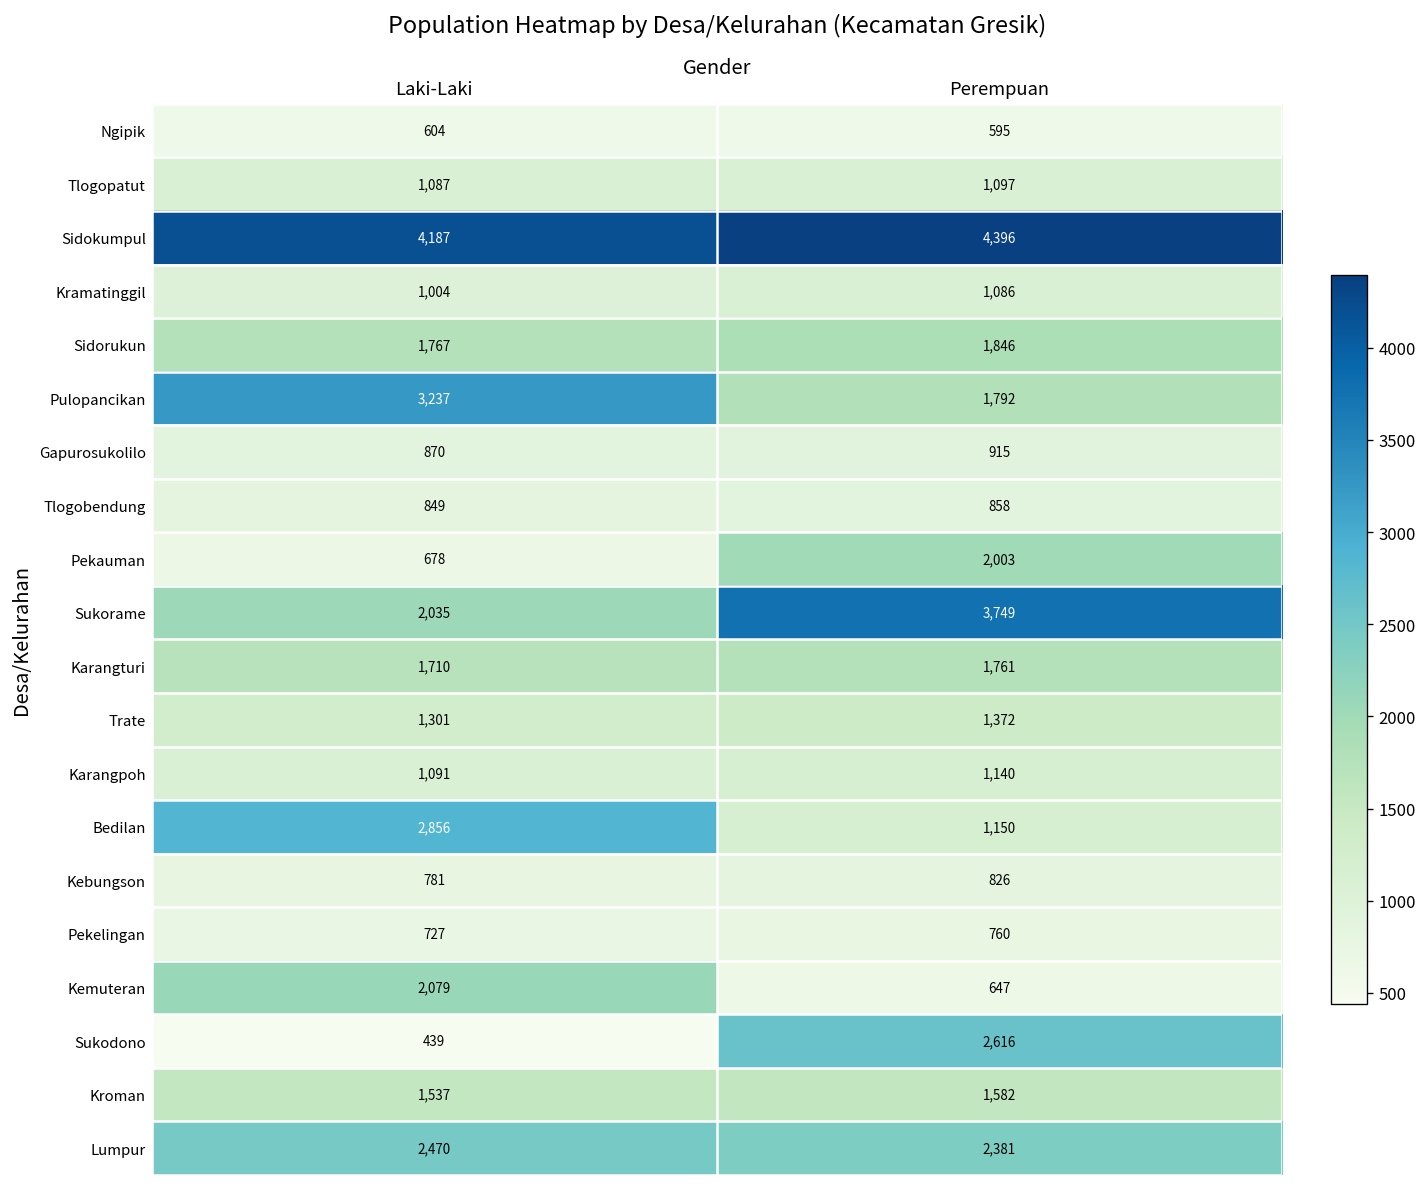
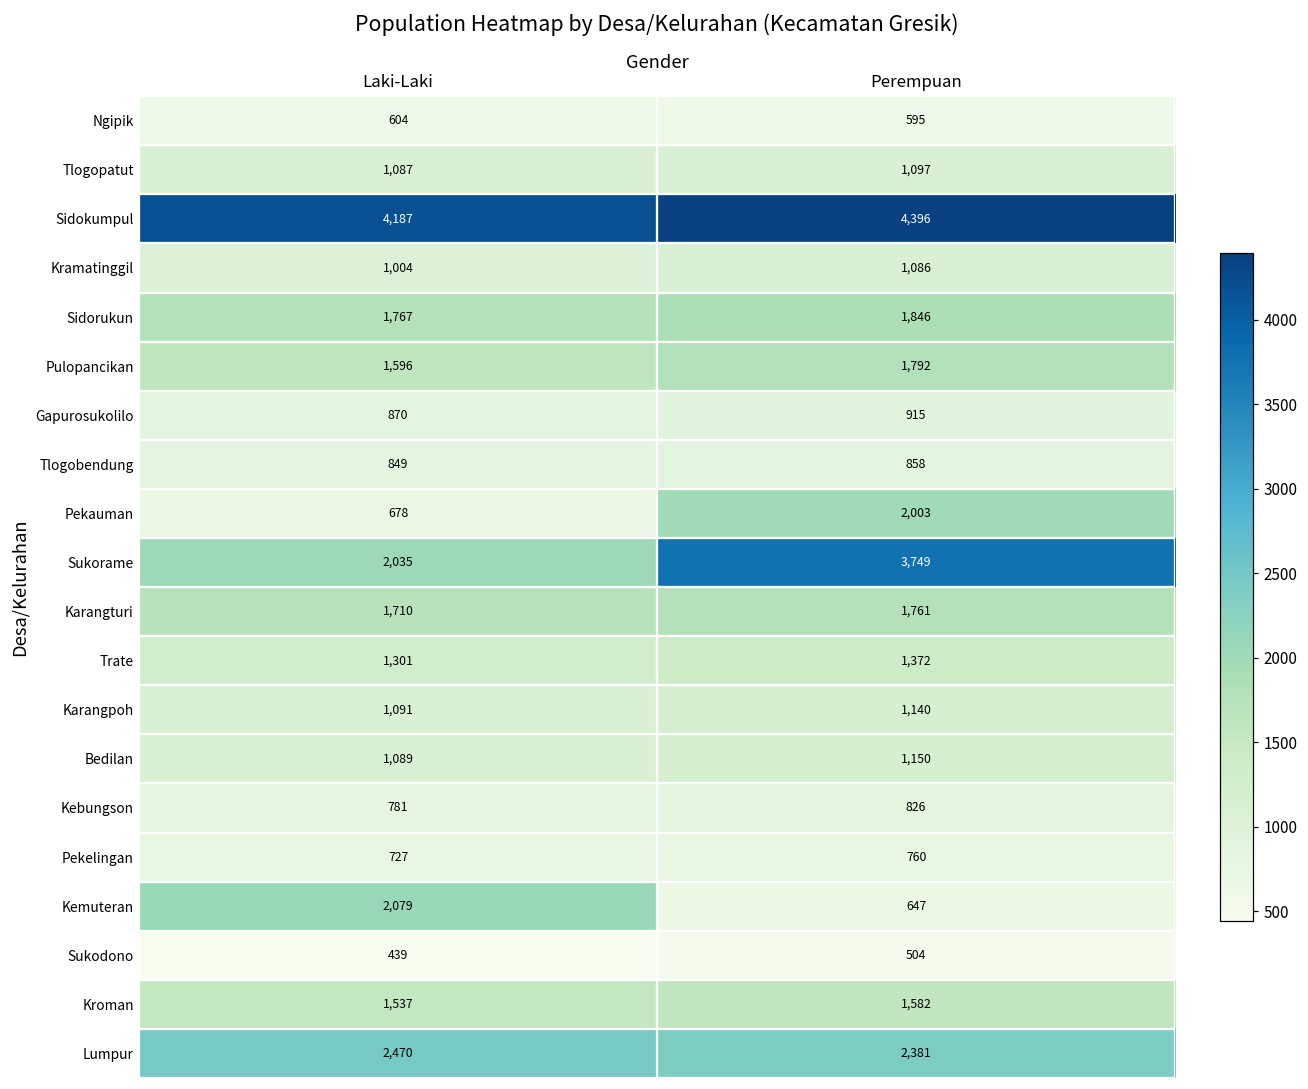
  {
    "Ngipik": {
      "Laki-Laki": "604",
      "Perempuan": "595"
    },
    "Tlogopatut": {
      "Laki-Laki": "1,087",
      "Perempuan": "1,097"
    },
    "Sidokumpul": {
      "Laki-Laki": "4,187",
      "Perempuan": "4,396"
    },
    "Kramatinggil": {
      "Laki-Laki": "1,004",
      "Perempuan": "1,086"
    },
    "Sidorukun": {
      "Laki-Laki": "1,767",
      "Perempuan": "1,846"
    },
    "Pulopancikan": {
-     "Laki-Laki": "3,237",
+     "Laki-Laki": "1,596",
      "Perempuan": "1,792"
    },
    "Gapurosukolilo": {
      "Laki-Laki": "870",
      "Perempuan": "915"
    },
    "Tlogobendung": {
      "Laki-Laki": "849",
      "Perempuan": "858"
    },
    "Pekauman": {
      "Laki-Laki": "678",
      "Perempuan": "2,003"
    },
    "Sukorame": {
      "Laki-Laki": "2,035",
      "Perempuan": "3,749"
    },
    "Karangturi": {
      "Laki-Laki": "1,710",
      "Perempuan": "1,761"
    },
    "Trate": {
      "Laki-Laki": "1,301",
      "Perempuan": "1,372"
    },
    "Karangpoh": {
      "Laki-Laki": "1,091",
      "Perempuan": "1,140"
    },
    "Bedilan": {
-     "Laki-Laki": "2,856",
+     "Laki-Laki": "1,089",
      "Perempuan": "1,150"
    },
    "Kebungson": {
      "Laki-Laki": "781",
      "Perempuan": "826"
    },
    "Pekelingan": {
      "Laki-Laki": "727",
      "Perempuan": "760"
    },
    "Kemuteran": {
      "Laki-Laki": "2,079",
      "Perempuan": "647"
    },
    "Sukodono": {
      "Laki-Laki": "439",
-     "Perempuan": "2,616"
+     "Perempuan": "504"
    },
    "Kroman": {
      "Laki-Laki": "1,537",
      "Perempuan": "1,582"
    },
    "Lumpur": {
      "Laki-Laki": "2,470",
      "Perempuan": "2,381"
    }
  }
